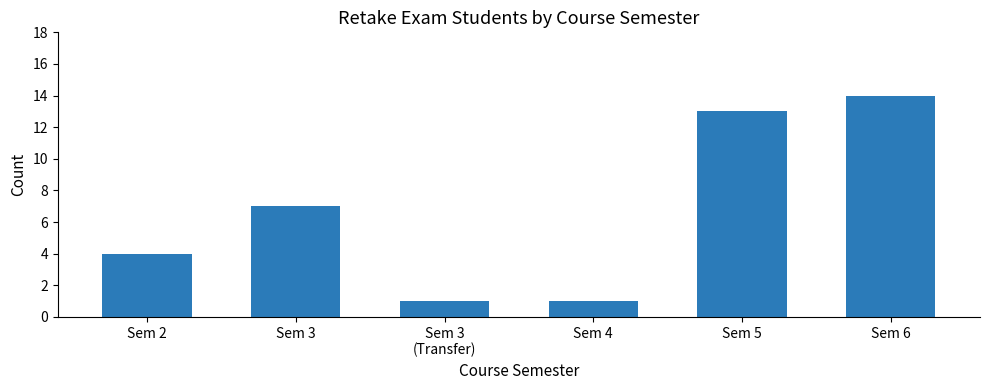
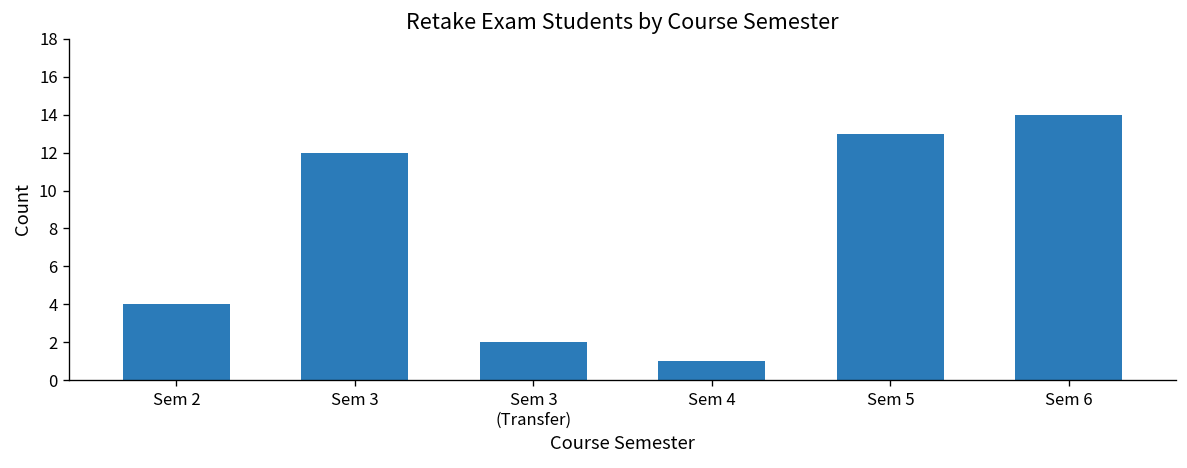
  {
    "Sem 2": 4,
-   "Sem 3": 7,
-   "Sem 3 (Transfer)": 1,
+   "Sem 3": 12,
+   "Sem 3 (Transfer)": 2,
    "Sem 4": 1,
    "Sem 5": 13,
    "Sem 6": 14
  }
